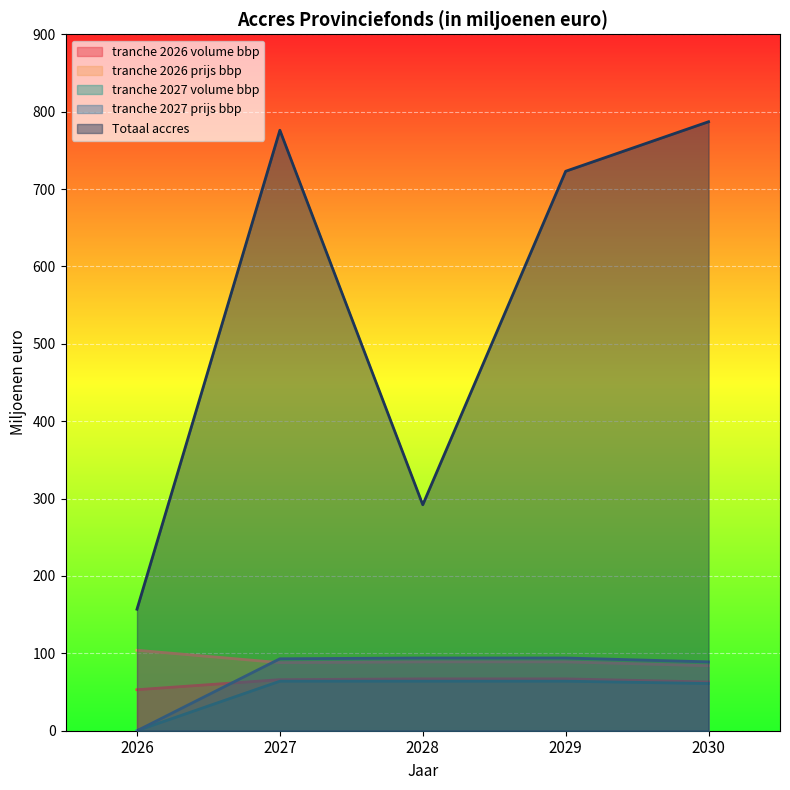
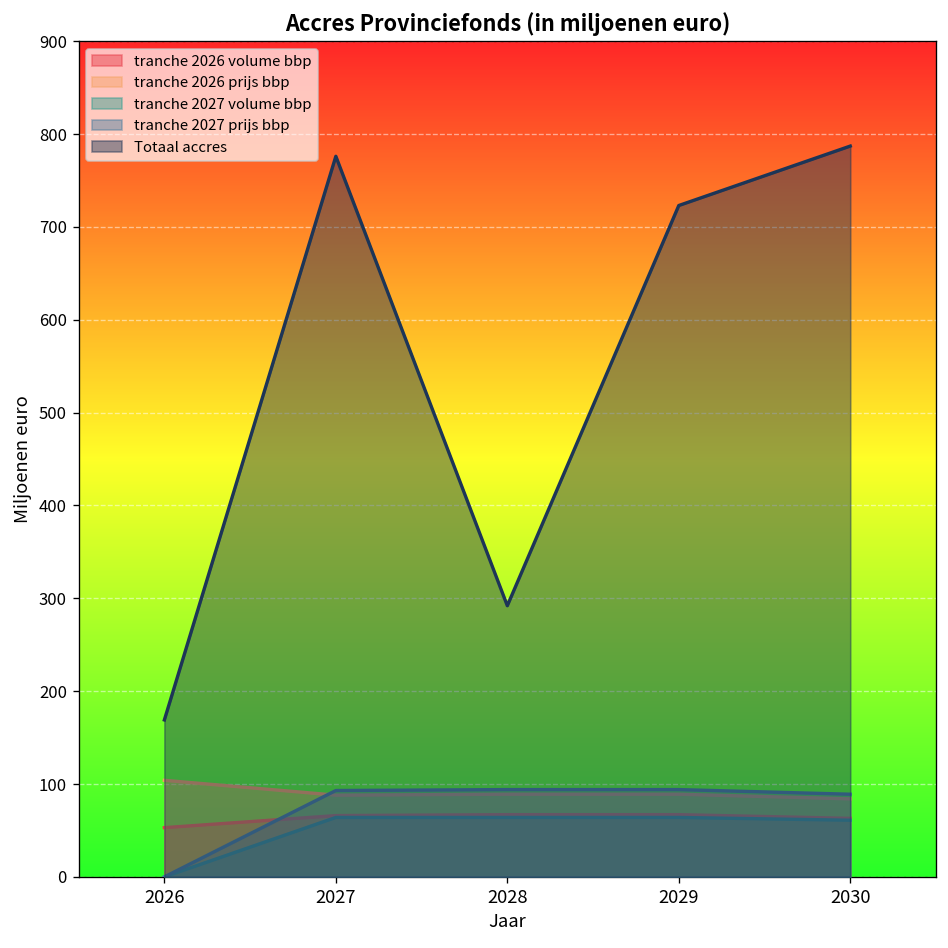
  {
    "tranche 2026 volume bbp": {
      "2026": 50
    },
    "tranche 2026 prijs bbp": {
      "2026": 100,
      "2027": 90,
      "2028": 90,
      "2029": 90,
      "2030": 80
    },
    "Totaal accres": {
-     "2026": 160,
+     "2026": 170,
      "2027": 780,
      "2028": 290,
      "2029": 720,
      "2030": 790
    }
  }
